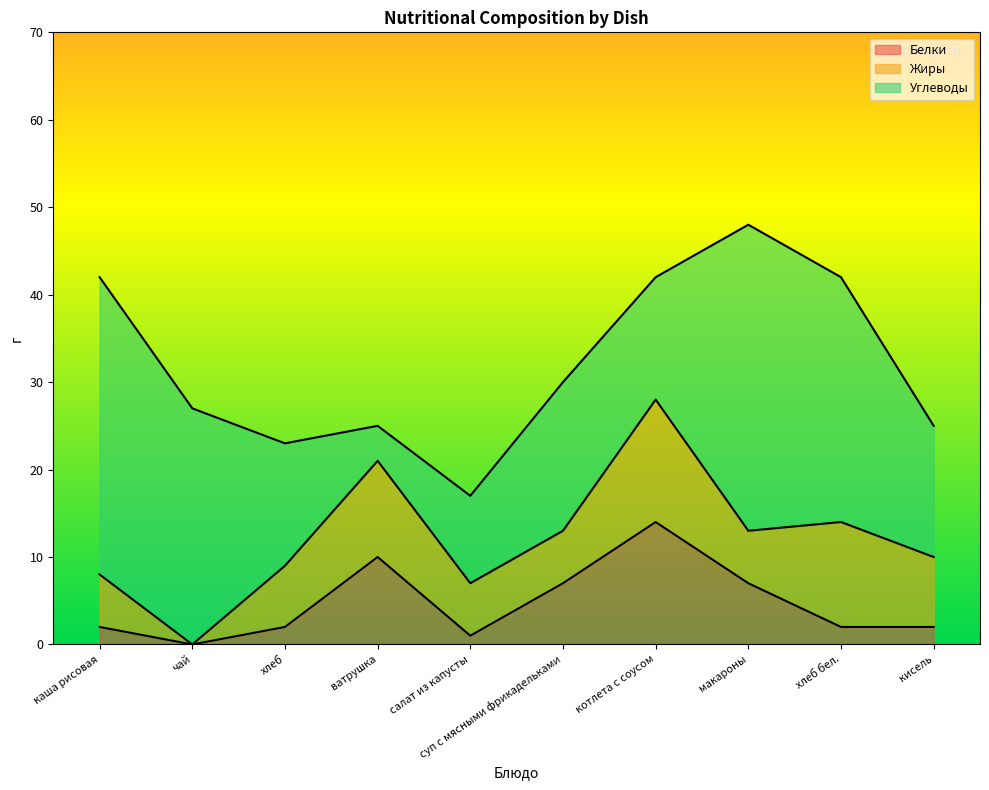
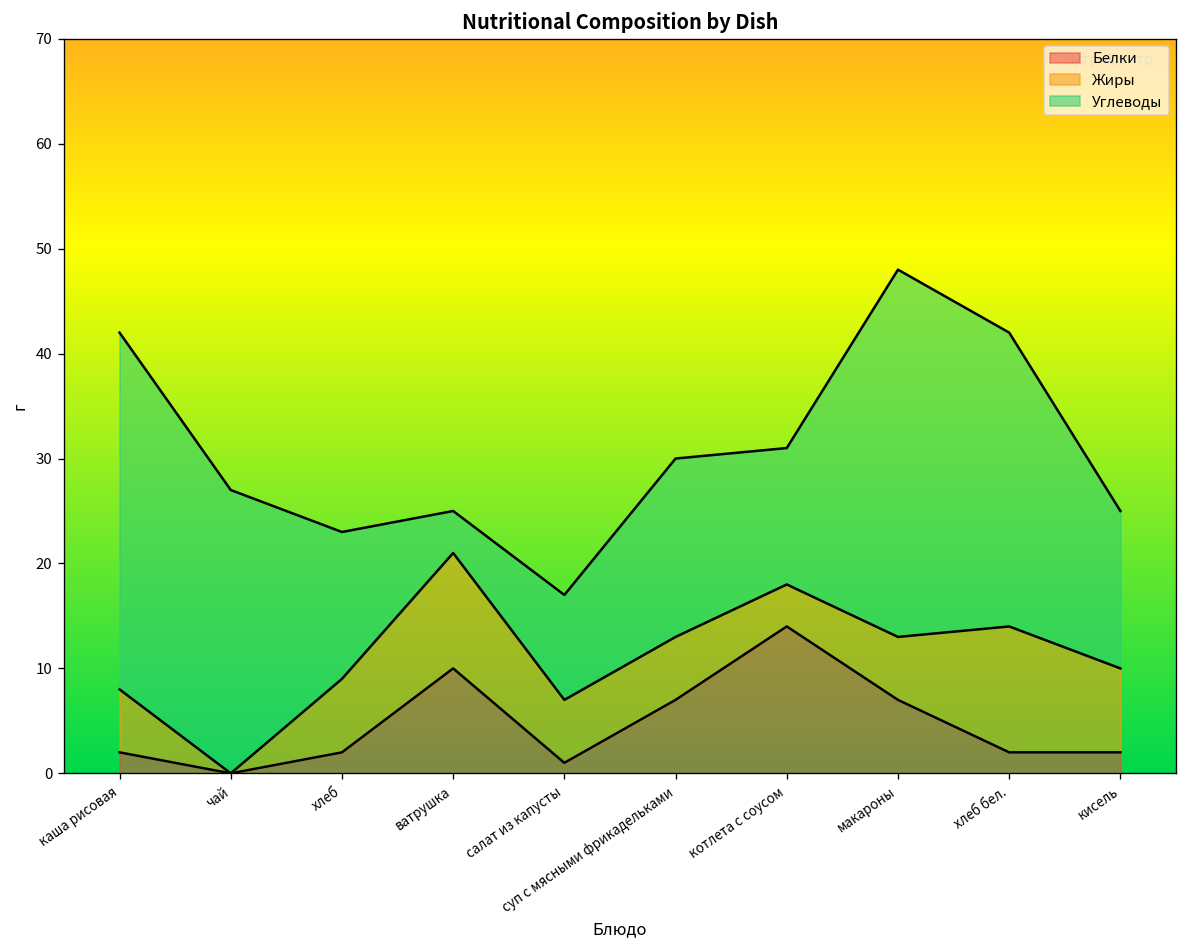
  {
    "Белки": {
      "каша рисовая": 2,
      "хлеб": 2,
      "ватрушка": 10,
      "салат из капусты": 1,
      "суп с мясными фрикадельками": 7,
      "котлета с соусом": 14,
      "макароны": 7,
      "хлеб бел.": 2,
      "кисель": 2
    },
    "Жиры": {
      "каша рисовая": 6,
      "хлеб": 7,
      "ватрушка": 11,
      "салат из капусты": 6,
      "суп с мясными фрикадельками": 6,
-     "котлета с соусом": 14,
+     "котлета с соусом": 4,
      "макароны": 6,
      "хлеб бел.": 12,
      "кисель": 8
    },
    "Углеводы": {
      "каша рисовая": 34,
      "чай": 27,
      "хлеб": 14,
      "ватрушка": 4,
      "салат из капусты": 10,
      "суп с мясными фрикадельками": 17,
-     "котлета с соусом": 14,
+     "котлета с соусом": 13,
      "макароны": 35,
      "хлеб бел.": 28,
      "кисель": 15
    }
  }
